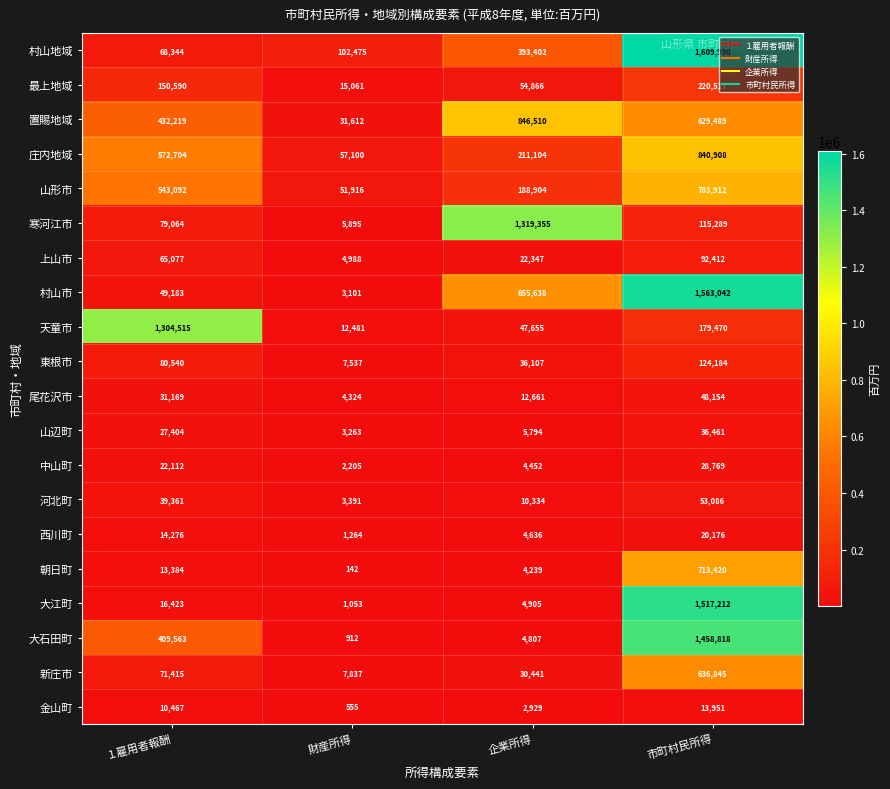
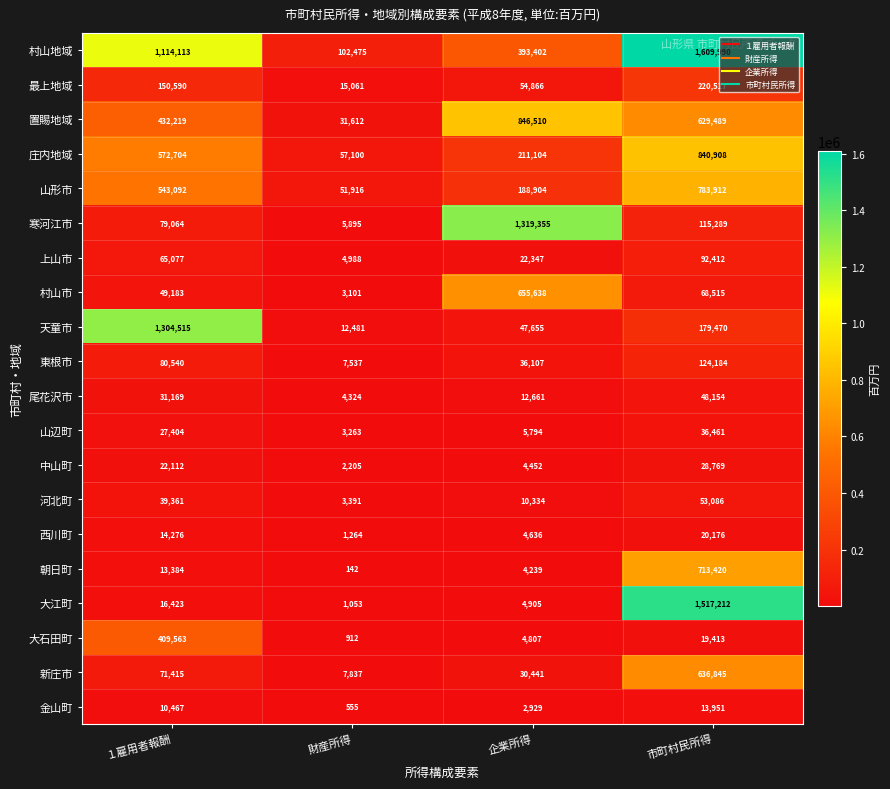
  {
    "村山地域": {
-     "１雇用者報酬": "68,344",
+     "１雇用者報酬": "1,114,113",
      "財産所得": "102,475",
      "企業所得": "393,402"
    },
    "最上地域": {
      "１雇用者報酬": "150,590",
      "財産所得": "15,061",
      "企業所得": "54,866"
    },
    "置賜地域": {
      "１雇用者報酬": "432,219",
      "財産所得": "31,612",
      "企業所得": "846,510",
      "市町村民所得": "629,489"
    },
    "庄内地域": {
      "１雇用者報酬": "572,704",
      "財産所得": "57,100",
      "企業所得": "211,104",
      "市町村民所得": "840,908"
    },
    "山形市": {
      "１雇用者報酬": "543,092",
      "財産所得": "51,916",
      "企業所得": "188,904",
      "市町村民所得": "783,912"
    },
    "寒河江市": {
      "１雇用者報酬": "79,064",
      "財産所得": "5,895",
      "企業所得": "1,319,355",
      "市町村民所得": "115,289"
    },
    "上山市": {
      "１雇用者報酬": "65,077",
      "財産所得": "4,988",
      "企業所得": "22,347",
      "市町村民所得": "92,412"
    },
    "村山市": {
      "１雇用者報酬": "49,183",
      "財産所得": "3,101",
      "企業所得": "655,638",
-     "市町村民所得": "1,563,042"
+     "市町村民所得": "68,515"
    },
    "天童市": {
      "１雇用者報酬": "1,304,515",
      "財産所得": "12,481",
      "企業所得": "47,655",
      "市町村民所得": "179,470"
    },
    "東根市": {
      "１雇用者報酬": "80,540",
      "財産所得": "7,537",
      "企業所得": "36,107",
      "市町村民所得": "124,184"
    },
    "尾花沢市": {
      "１雇用者報酬": "31,169",
      "財産所得": "4,324",
      "企業所得": "12,661",
      "市町村民所得": "48,154"
    },
    "山辺町": {
      "１雇用者報酬": "27,404",
      "財産所得": "3,263",
      "企業所得": "5,794",
      "市町村民所得": "36,461"
    },
    "中山町": {
      "１雇用者報酬": "22,112",
      "財産所得": "2,205",
      "企業所得": "4,452",
      "市町村民所得": "28,769"
    },
    "河北町": {
      "１雇用者報酬": "39,361",
      "財産所得": "3,391",
      "企業所得": "10,334",
      "市町村民所得": "53,086"
    },
    "西川町": {
      "１雇用者報酬": "14,276",
      "財産所得": "1,264",
      "企業所得": "4,636",
      "市町村民所得": "20,176"
    },
    "朝日町": {
      "１雇用者報酬": "13,384",
      "財産所得": "142",
      "企業所得": "4,239",
      "市町村民所得": "713,420"
    },
    "大江町": {
      "１雇用者報酬": "16,423",
      "財産所得": "1,053",
      "企業所得": "4,905",
      "市町村民所得": "1,517,212"
    },
    "大石田町": {
      "１雇用者報酬": "409,563",
      "財産所得": "912",
      "企業所得": "4,807",
-     "市町村民所得": "1,458,818"
+     "市町村民所得": "19,413"
    },
    "新庄市": {
      "１雇用者報酬": "71,415",
      "財産所得": "7,837",
      "企業所得": "30,441",
      "市町村民所得": "636,845"
    },
    "金山町": {
      "１雇用者報酬": "10,467",
      "財産所得": "555",
      "企業所得": "2,929",
      "市町村民所得": "13,951"
    }
  }
